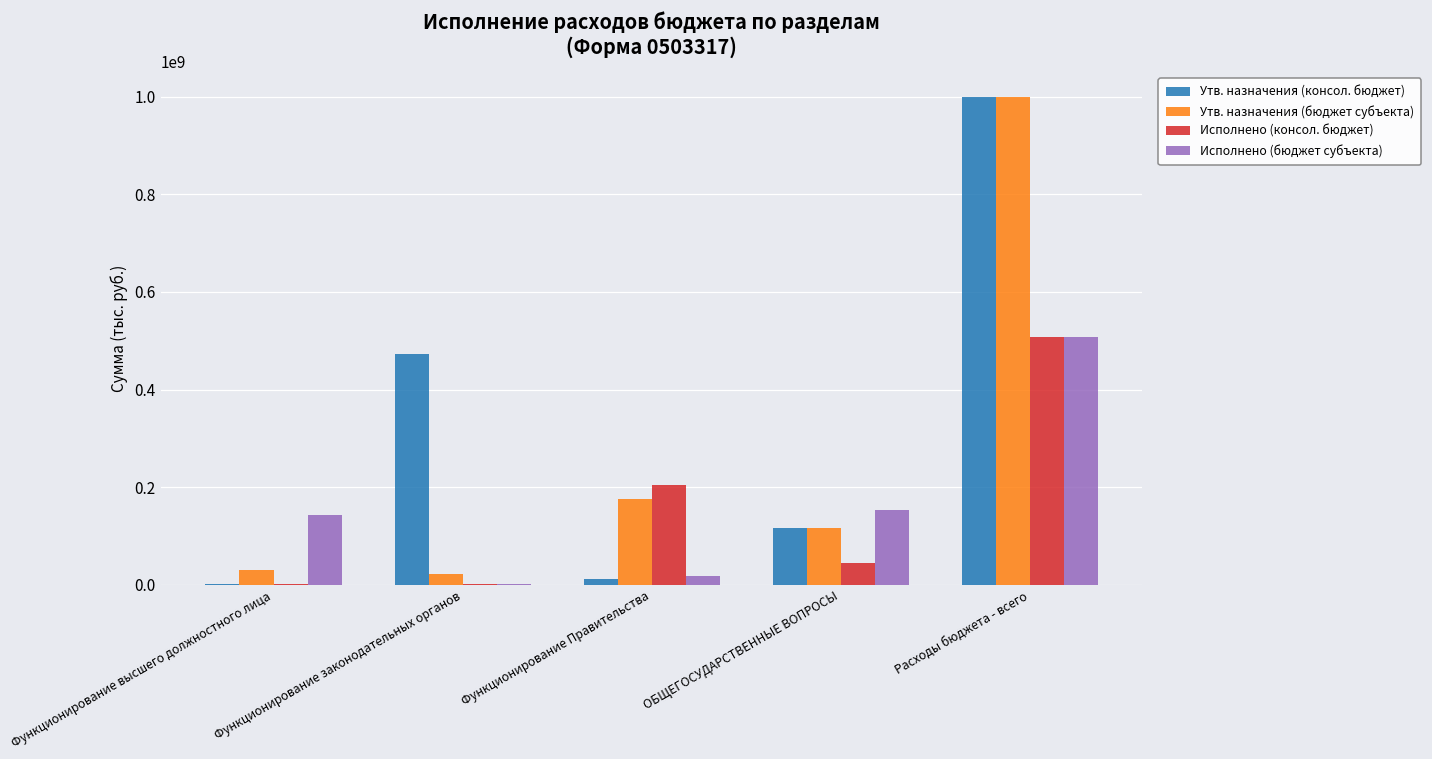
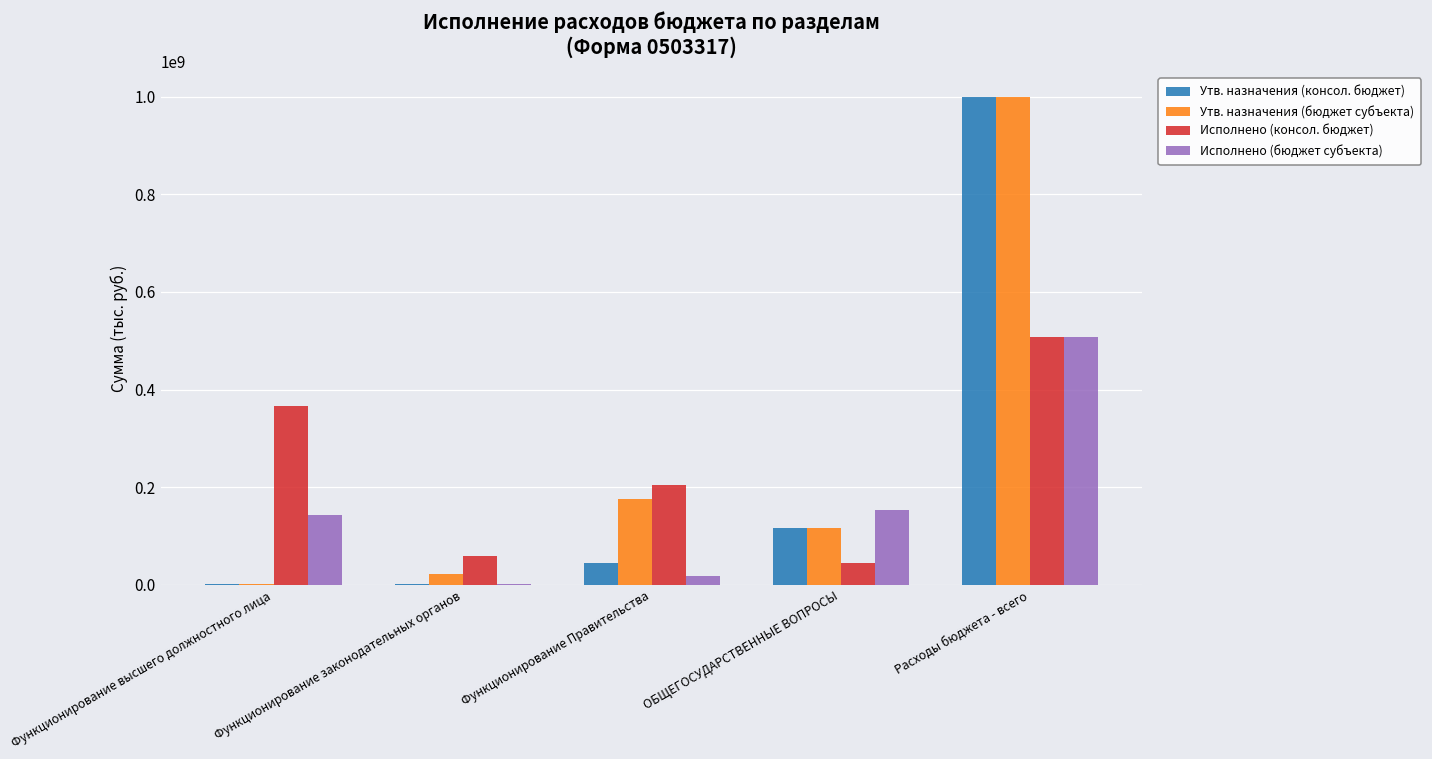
  {
    "Утв. назначения (консол. бюджет)": {
-     "Функционирование законодательных органов": 470000000,
-     "Функционирование Правительства": 10000000,
+     "Функционирование законодательных органов": 0,
+     "Функционирование Правительства": 40000000,
      "ОБЩЕГОСУДАРСТВЕННЫЕ ВОПРОСЫ": 120000000,
      "Расходы бюджета - всего": 1000000000
    },
    "Утв. назначения (бюджет субъекта)": {
-     "Функционирование высшего должностного лица": 30000000,
+     "Функционирование высшего должностного лица": 0,
      "Функционирование законодательных органов": 20000000,
      "Функционирование Правительства": 180000000,
      "ОБЩЕГОСУДАРСТВЕННЫЕ ВОПРОСЫ": 120000000,
      "Расходы бюджета - всего": 1000000000
    },
    "Исполнено (консол. бюджет)": {
-     "Функционирование высшего должностного лица": 0,
-     "Функционирование законодательных органов": 0,
+     "Функционирование высшего должностного лица": 370000000,
+     "Функционирование законодательных органов": 60000000,
      "Функционирование Правительства": 200000000,
      "ОБЩЕГОСУДАРСТВЕННЫЕ ВОПРОСЫ": 40000000,
      "Расходы бюджета - всего": 510000000
    },
    "Исполнено (бюджет субъекта)": {
      "Функционирование высшего должностного лица": 140000000,
      "Функционирование Правительства": 20000000,
      "ОБЩЕГОСУДАРСТВЕННЫЕ ВОПРОСЫ": 150000000,
      "Расходы бюджета - всего": 510000000
    }
  }
